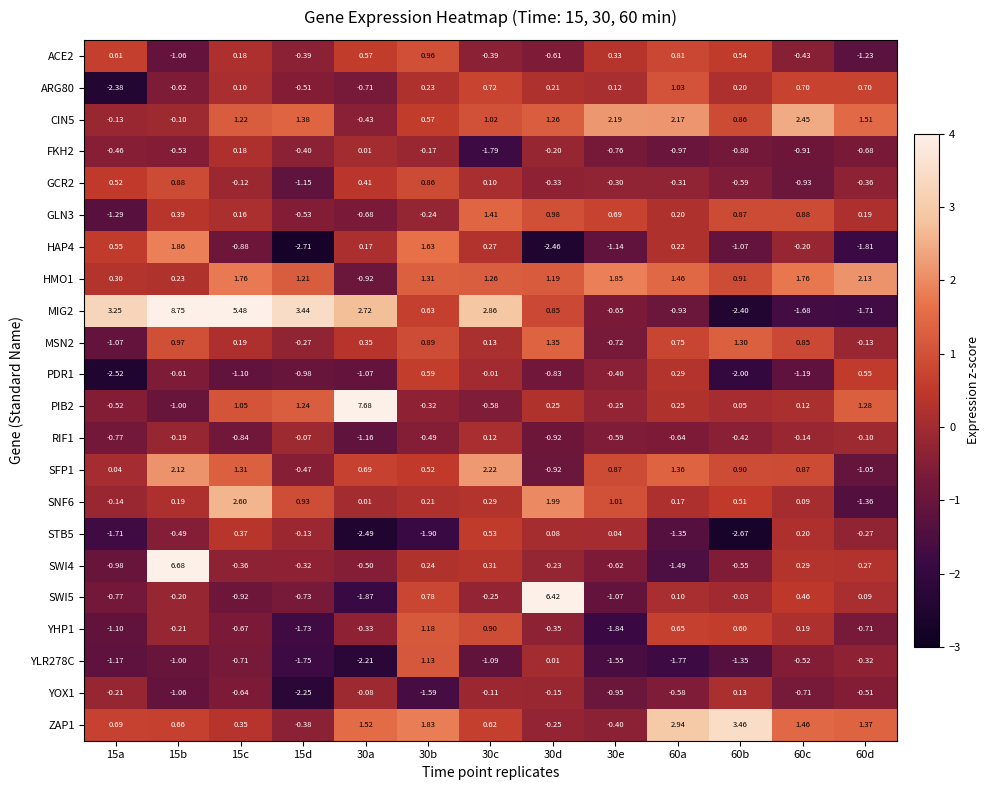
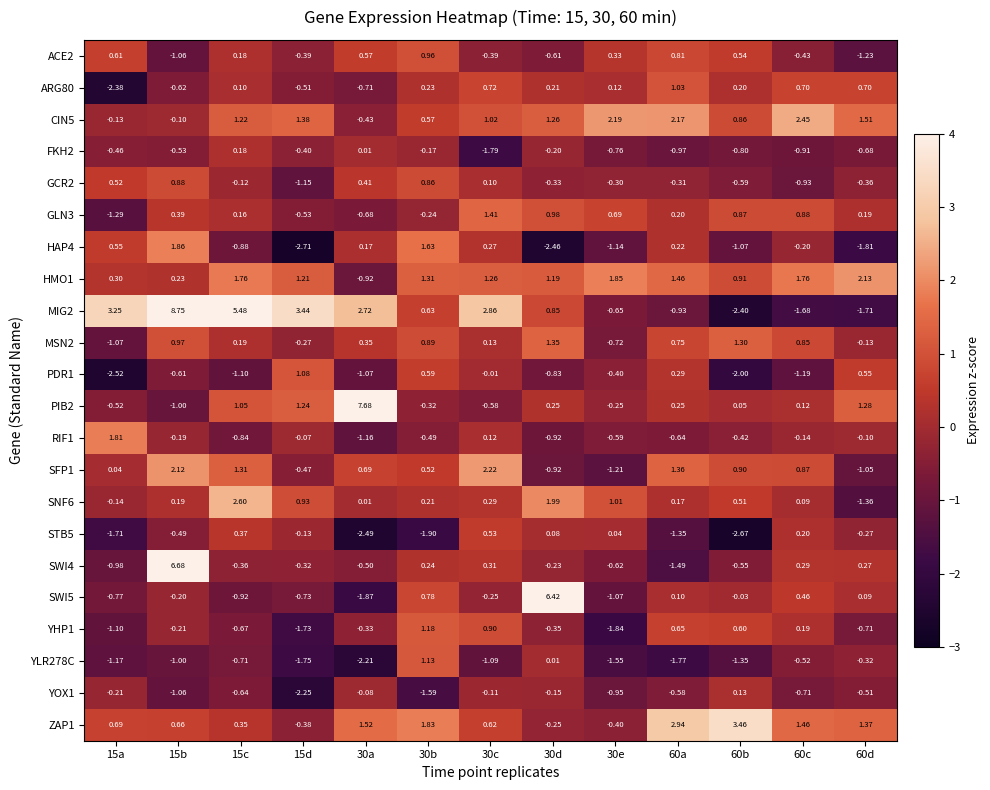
  {
    "PDR1": {
      "15a": -2.52,
      "15b": -0.61,
      "15c": -1.10,
-     "15d": -0.98,
+     "15d": 1.08,
      "30a": -1.07,
      "30b": 0.59,
      "30c": -0.01,
      "30d": -0.83,
      "30e": -0.40,
      "60a": 0.29,
      "60b": -2.00,
      "60c": -1.19,
      "60d": 0.55
    },
    "RIF1": {
-     "15a": -0.77,
+     "15a": 1.81,
      "15b": -0.19,
      "15c": -0.84,
      "15d": -0.07,
      "30a": -1.16,
      "30b": -0.49,
      "30c": 0.12,
      "30d": -0.92,
      "30e": -0.59,
      "60a": -0.64,
      "60b": -0.42,
      "60c": -0.14,
      "60d": -0.10
    },
    "SFP1": {
      "15a": 0.04,
      "15b": 2.12,
      "15c": 1.31,
      "15d": -0.47,
      "30a": 0.69,
      "30b": 0.52,
      "30c": 2.22,
      "30d": -0.92,
-     "30e": 0.87,
+     "30e": -1.21,
      "60a": 1.36,
      "60b": 0.90,
      "60c": 0.87,
      "60d": -1.05
    }
  }
